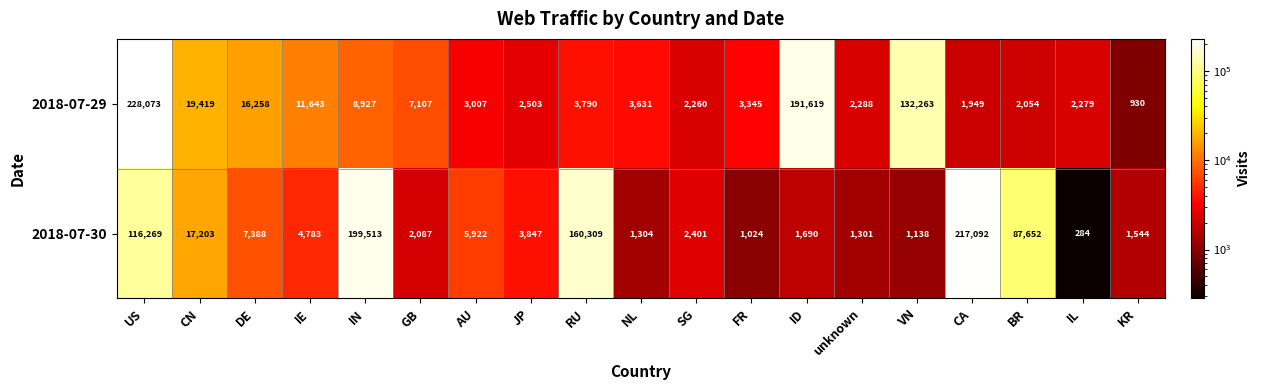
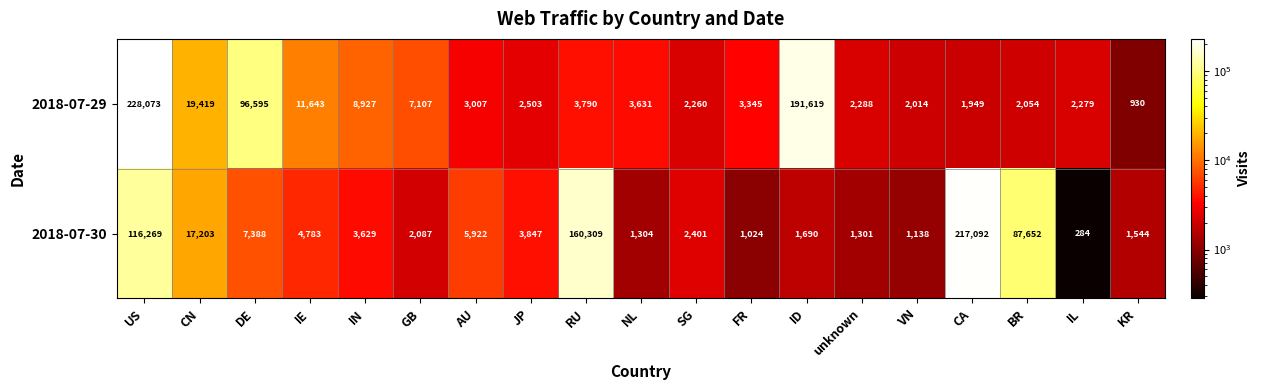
  {
    "2018-07-29": {
      "US": "228,073",
      "CN": "19,419",
-     "DE": "16,258",
+     "DE": "96,595",
      "IE": "11,643",
      "IN": "8,927",
      "GB": "7,107",
      "AU": "3,007",
      "JP": "2,503",
      "RU": "3,790",
      "NL": "3,631",
      "SG": "2,260",
      "FR": "3,345",
      "ID": "191,619",
      "unknown": "2,288",
-     "VN": "132,263",
+     "VN": "2,014",
      "CA": "1,949",
      "BR": "2,054",
      "IL": "2,279",
      "KR": "930"
    },
    "2018-07-30": {
      "US": "116,269",
      "CN": "17,203",
      "DE": "7,388",
      "IE": "4,783",
-     "IN": "199,513",
+     "IN": "3,629",
      "GB": "2,087",
      "AU": "5,922",
      "JP": "3,847",
      "RU": "160,309",
      "NL": "1,304",
      "SG": "2,401",
      "FR": "1,024",
      "ID": "1,690",
      "unknown": "1,301",
      "VN": "1,138",
      "CA": "217,092",
      "BR": "87,652",
      "IL": "284",
      "KR": "1,544"
    }
  }
